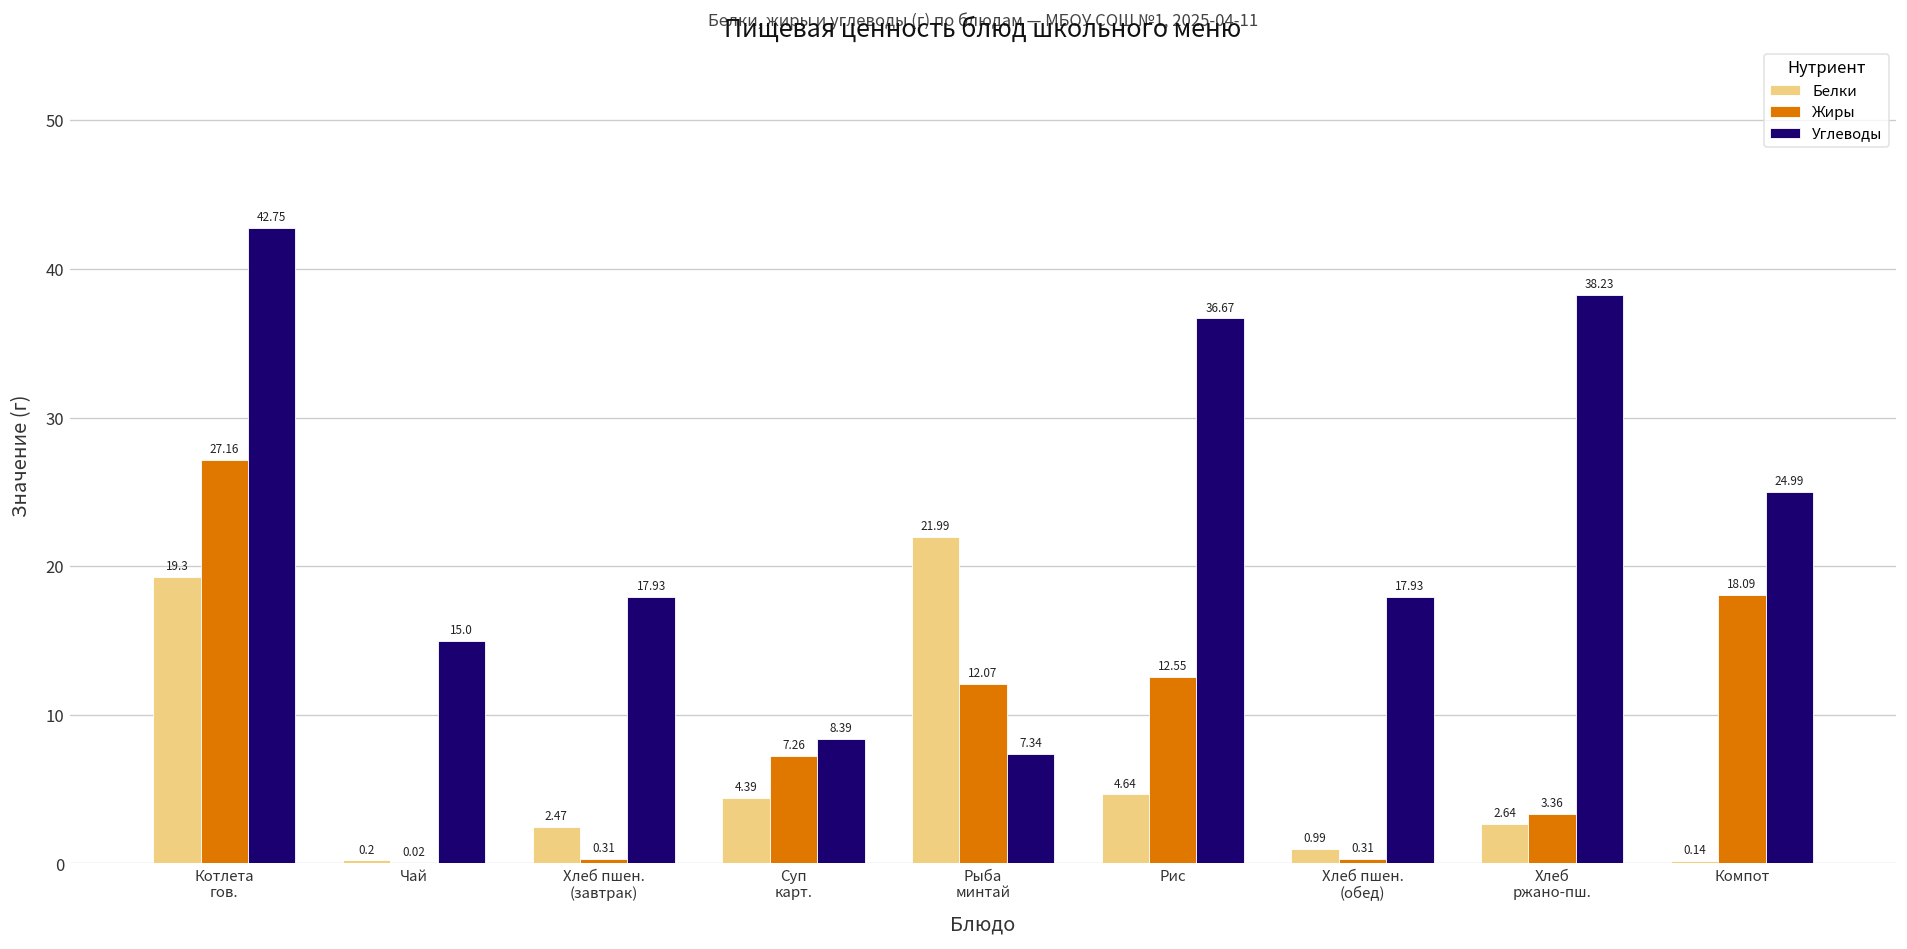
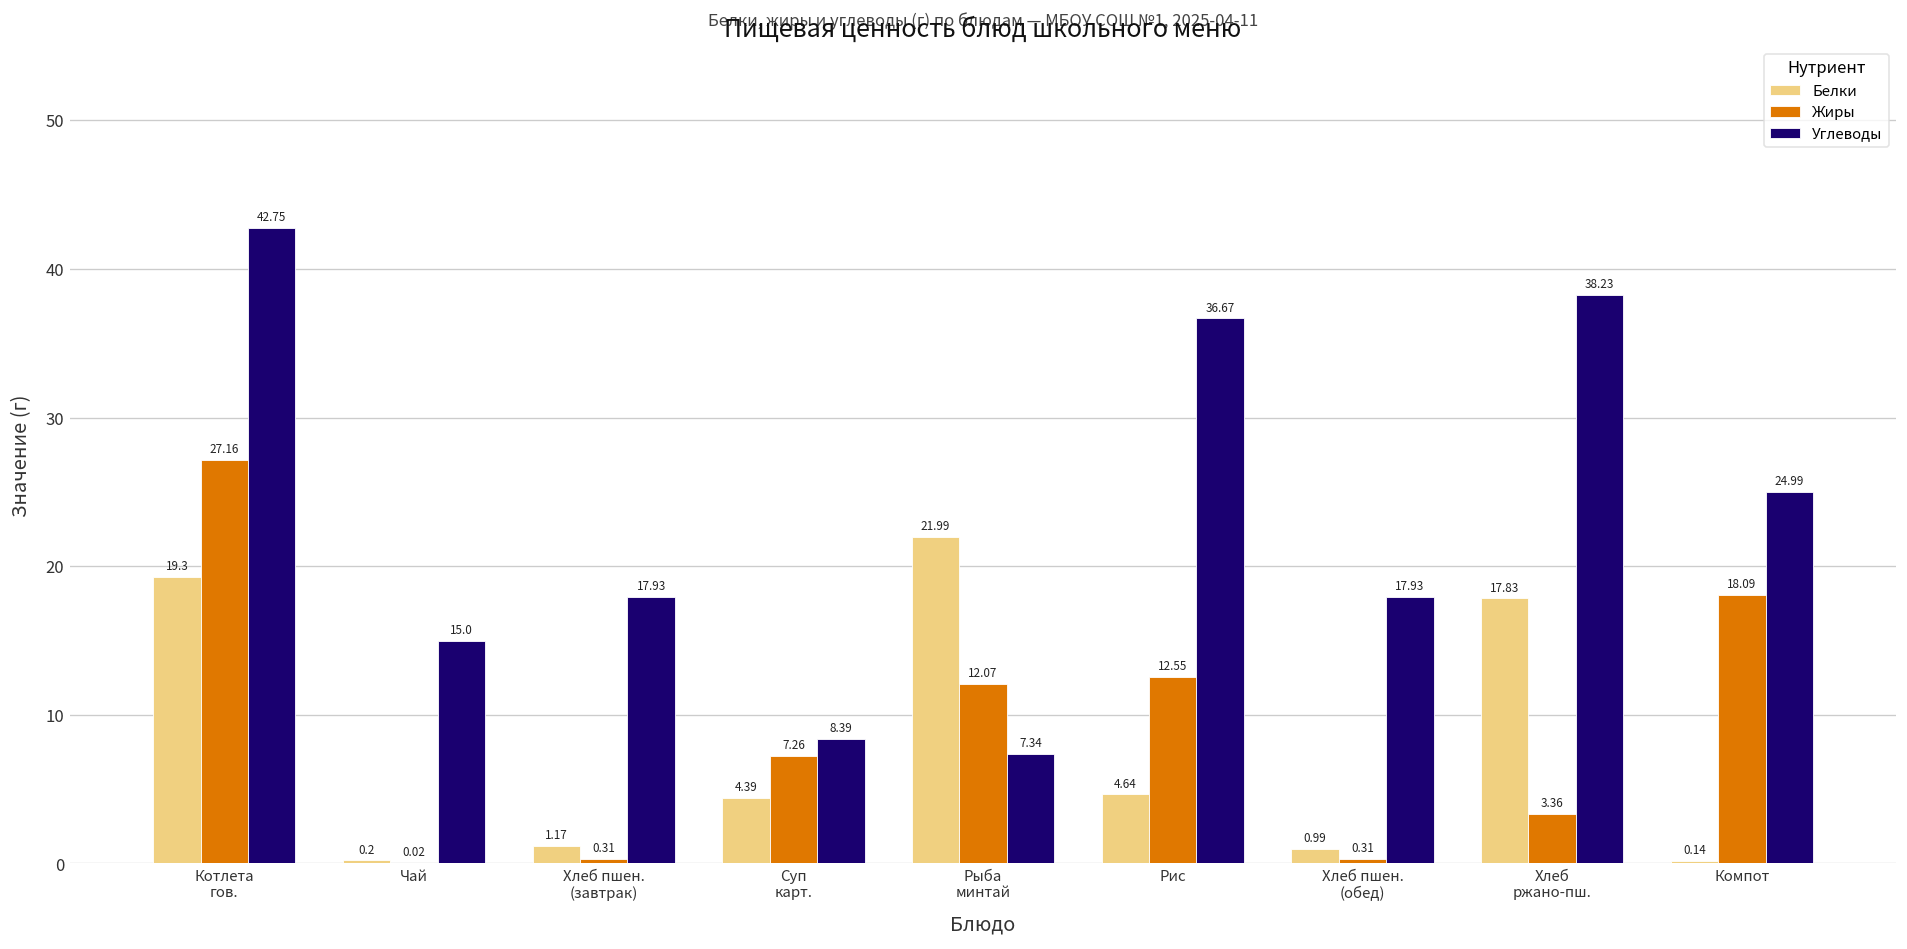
  {
    "Белки": {
      "Котлета гов.": 19.3,
      "Чай": 0.2,
-     "Хлеб пшен. (завтрак)": 2.47,
+     "Хлеб пшен. (завтрак)": 1.17,
      "Суп карт.": 4.39,
      "Рыба минтай": 21.99,
      "Рис": 4.64,
      "Хлеб пшен. (обед)": 0.99,
-     "Хлеб ржано-пш.": 2.64,
+     "Хлеб ржано-пш.": 17.83,
      "Компот": 0.14
    },
    "Жиры": {
      "Котлета гов.": 27.16,
      "Чай": 0.02,
      "Хлеб пшен. (завтрак)": 0.31,
      "Суп карт.": 7.26,
      "Рыба минтай": 12.07,
      "Рис": 12.55,
      "Хлеб пшен. (обед)": 0.31,
      "Хлеб ржано-пш.": 3.36,
      "Компот": 18.09
    },
    "Углеводы": {
      "Котлета гов.": 42.75,
      "Чай": 15.0,
      "Хлеб пшен. (завтрак)": 17.93,
      "Суп карт.": 8.39,
      "Рыба минтай": 7.34,
      "Рис": 36.67,
      "Хлеб пшен. (обед)": 17.93,
      "Хлеб ржано-пш.": 38.23,
      "Компот": 24.99
    }
  }
